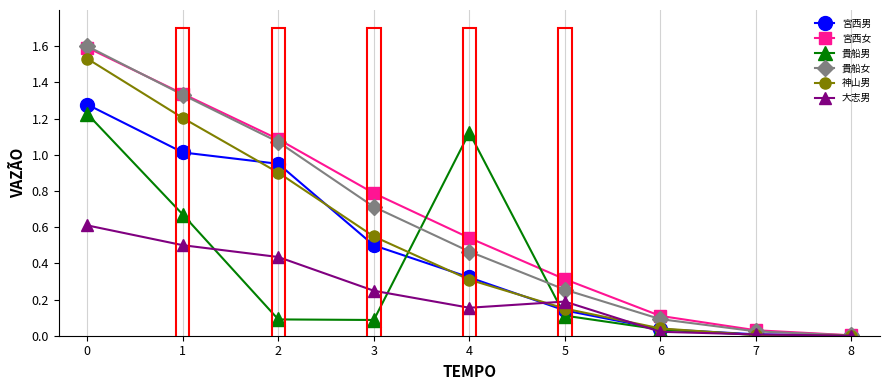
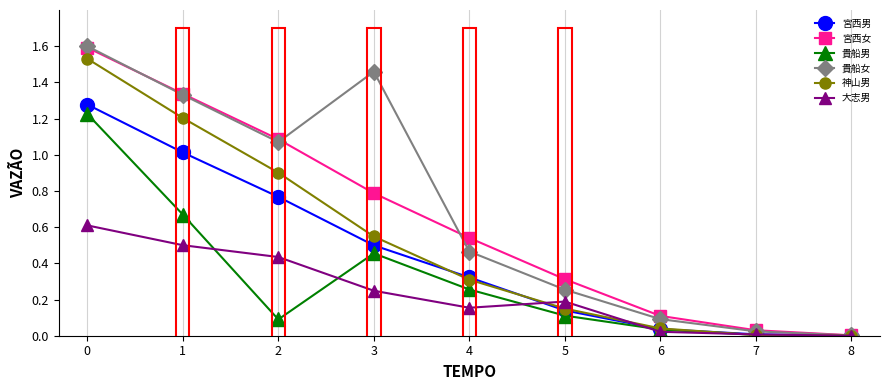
  {
    "宮西男": {
      "0": 1.28,
      "1": 1.01,
-     "2": 0.95,
+     "2": 0.77,
      "3": 0.50
    },
    "宮西女": {
      "2": 1.09,
      "3": 0.79,
      "4": 0.54,
      "5": 0.31,
      "6": 0.11
    },
    "貴船男": {
      "0": 1.23,
      "1": 0.67,
      "2": 0.09,
-     "3": 0.09,
-     "4": 1.12,
+     "3": 0.46,
+     "4": 0.26,
      "5": 0.11
    },
    "貴船女": {
      "2": 1.07,
-     "3": 0.71,
+     "3": 1.46,
      "4": 0.47,
      "5": 0.25,
      "6": 0.09
    },
    "神山男": {
      "0": 1.53,
      "1": 1.20,
      "2": 0.90,
      "3": 0.55
    },
    "大志男": {
      "0": 0.61,
      "1": 0.50,
      "2": 0.43,
      "3": 0.25,
      "4": 0.15,
      "5": 0.19
    }
  }
